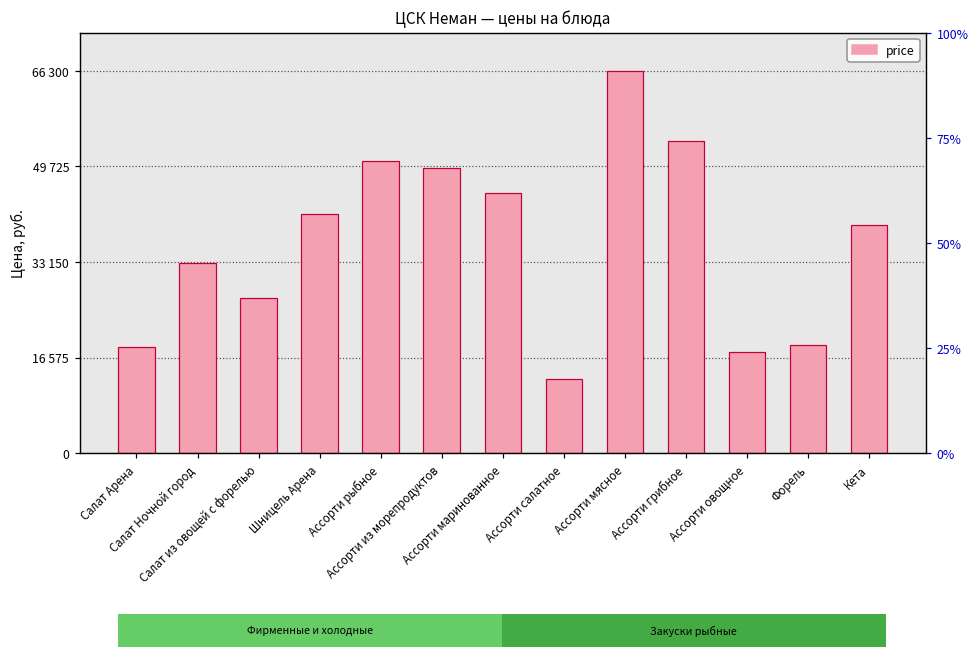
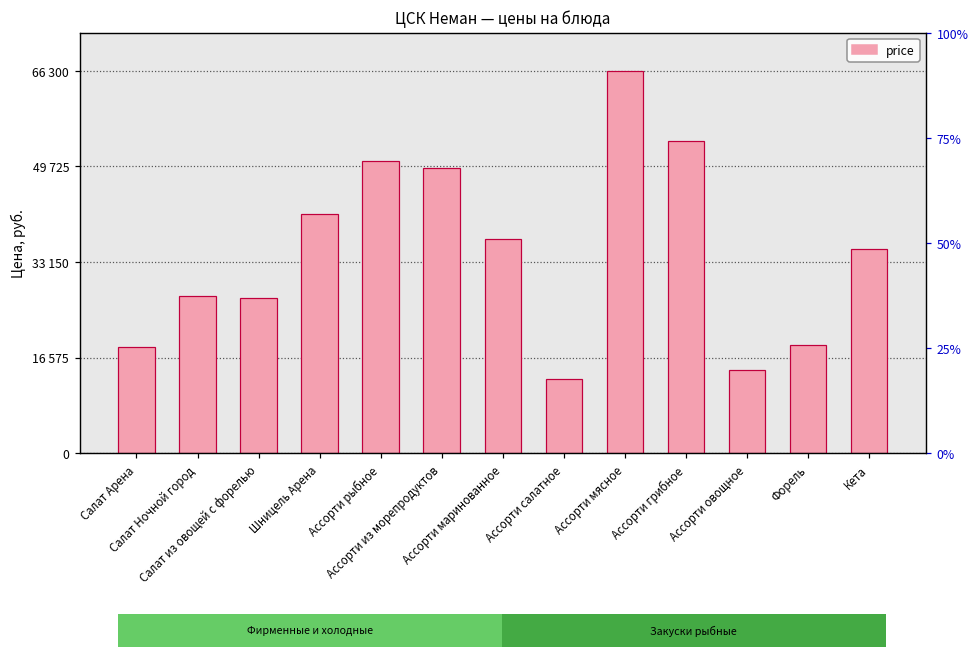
  {
    "Салат Арена": 18000,
-   "Салат Ночной город": 33000,
+   "Салат Ночной город": 27000,
    "Салат из овощей с форелью": 27000,
    "Шницель Арена": 41000,
    "Ассорти рыбное": 51000,
    "Ассорти из морепродуктов": 50000,
-   "Ассорти маринованное": 45000,
+   "Ассорти маринованное": 37000,
    "Ассорти салатное": 13000,
    "Ассорти мясное": 66000,
    "Ассорти грибное": 54000,
-   "Ассорти овощное": 18000,
+   "Ассорти овощное": 14000,
    "Форель": 19000,
-   "Кета": 40000
+   "Кета": 35000
  }
